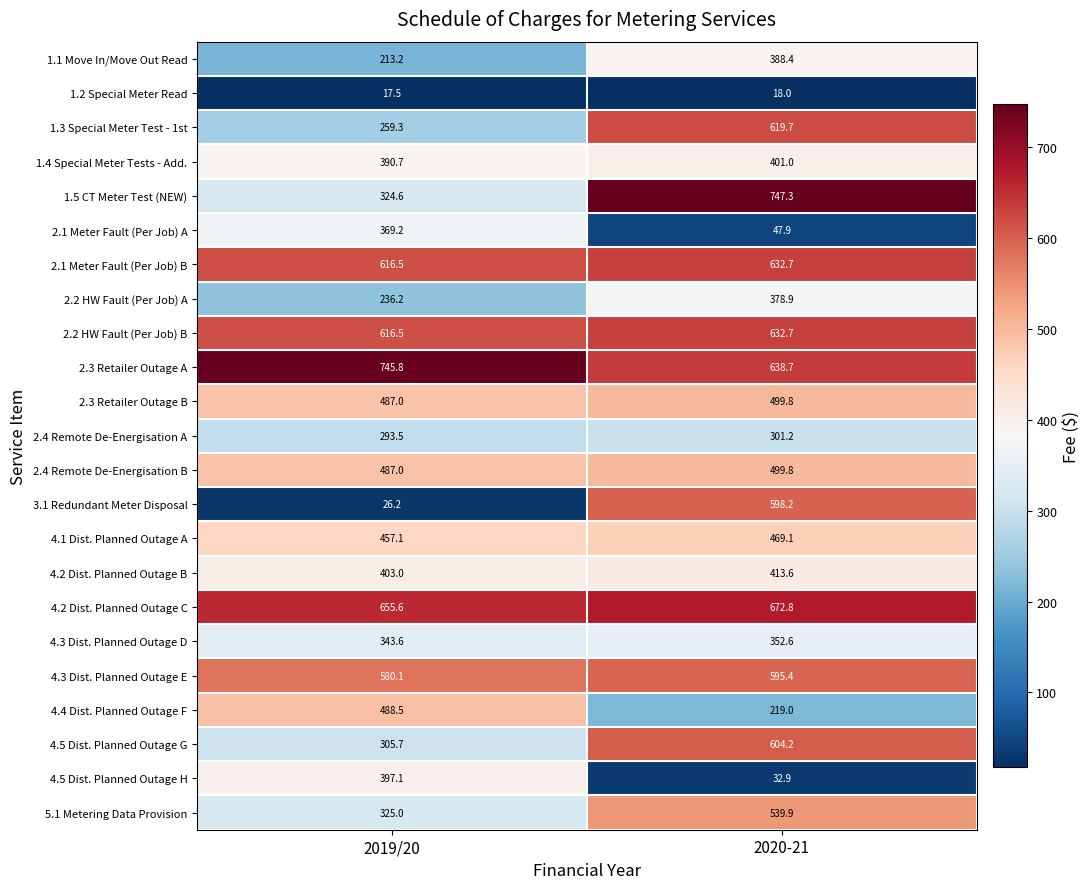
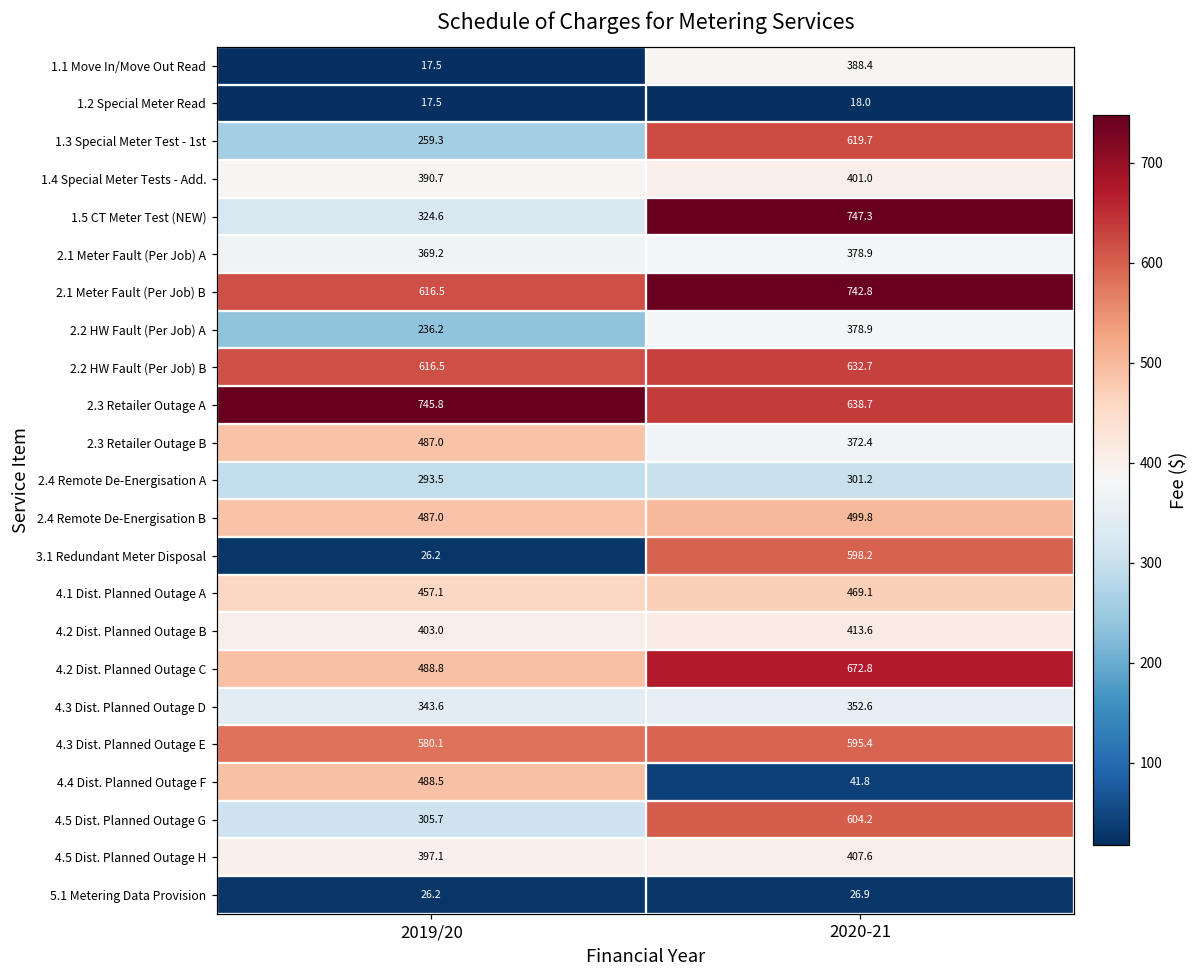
  {
    "1.1 Move In/Move Out Read": {
-     "2019/20": 213.2,
+     "2019/20": 17.5,
      "2020-21": 388.4
    },
    "1.2 Special Meter Read": {
      "2019/20": 17.5,
      "2020-21": 18.0
    },
    "1.3 Special Meter Test - 1st": {
      "2019/20": 259.3,
      "2020-21": 619.7
    },
    "1.4 Special Meter Tests - Add.": {
      "2019/20": 390.7,
      "2020-21": 401.0
    },
    "1.5 CT Meter Test (NEW)": {
      "2019/20": 324.6,
      "2020-21": 747.3
    },
    "2.1 Meter Fault (Per Job) A": {
      "2019/20": 369.2,
-     "2020-21": 47.9
+     "2020-21": 378.9
    },
    "2.1 Meter Fault (Per Job) B": {
      "2019/20": 616.5,
-     "2020-21": 632.7
+     "2020-21": 742.8
    },
    "2.2 HW Fault (Per Job) A": {
      "2019/20": 236.2,
      "2020-21": 378.9
    },
    "2.2 HW Fault (Per Job) B": {
      "2019/20": 616.5,
      "2020-21": 632.7
    },
    "2.3 Retailer Outage A": {
      "2019/20": 745.8,
      "2020-21": 638.7
    },
    "2.3 Retailer Outage B": {
      "2019/20": 487.0,
-     "2020-21": 499.8
+     "2020-21": 372.4
    },
    "2.4 Remote De-Energisation A": {
      "2019/20": 293.5,
      "2020-21": 301.2
    },
    "2.4 Remote De-Energisation B": {
      "2019/20": 487.0,
      "2020-21": 499.8
    },
    "3.1 Redundant Meter Disposal": {
      "2019/20": 26.2,
      "2020-21": 598.2
    },
    "4.1 Dist. Planned Outage A": {
      "2019/20": 457.1,
      "2020-21": 469.1
    },
    "4.2 Dist. Planned Outage B": {
      "2019/20": 403.0,
      "2020-21": 413.6
    },
    "4.2 Dist. Planned Outage C": {
-     "2019/20": 655.6,
+     "2019/20": 488.8,
      "2020-21": 672.8
    },
    "4.3 Dist. Planned Outage D": {
      "2019/20": 343.6,
      "2020-21": 352.6
    },
    "4.3 Dist. Planned Outage E": {
      "2019/20": 580.1,
      "2020-21": 595.4
    },
    "4.4 Dist. Planned Outage F": {
      "2019/20": 488.5,
-     "2020-21": 219.0
+     "2020-21": 41.8
    },
    "4.5 Dist. Planned Outage G": {
      "2019/20": 305.7,
      "2020-21": 604.2
    },
    "4.5 Dist. Planned Outage H": {
      "2019/20": 397.1,
-     "2020-21": 32.9
+     "2020-21": 407.6
    },
    "5.1 Metering Data Provision": {
-     "2019/20": 325.0,
-     "2020-21": 539.9
+     "2019/20": 26.2,
+     "2020-21": 26.9
    }
  }
